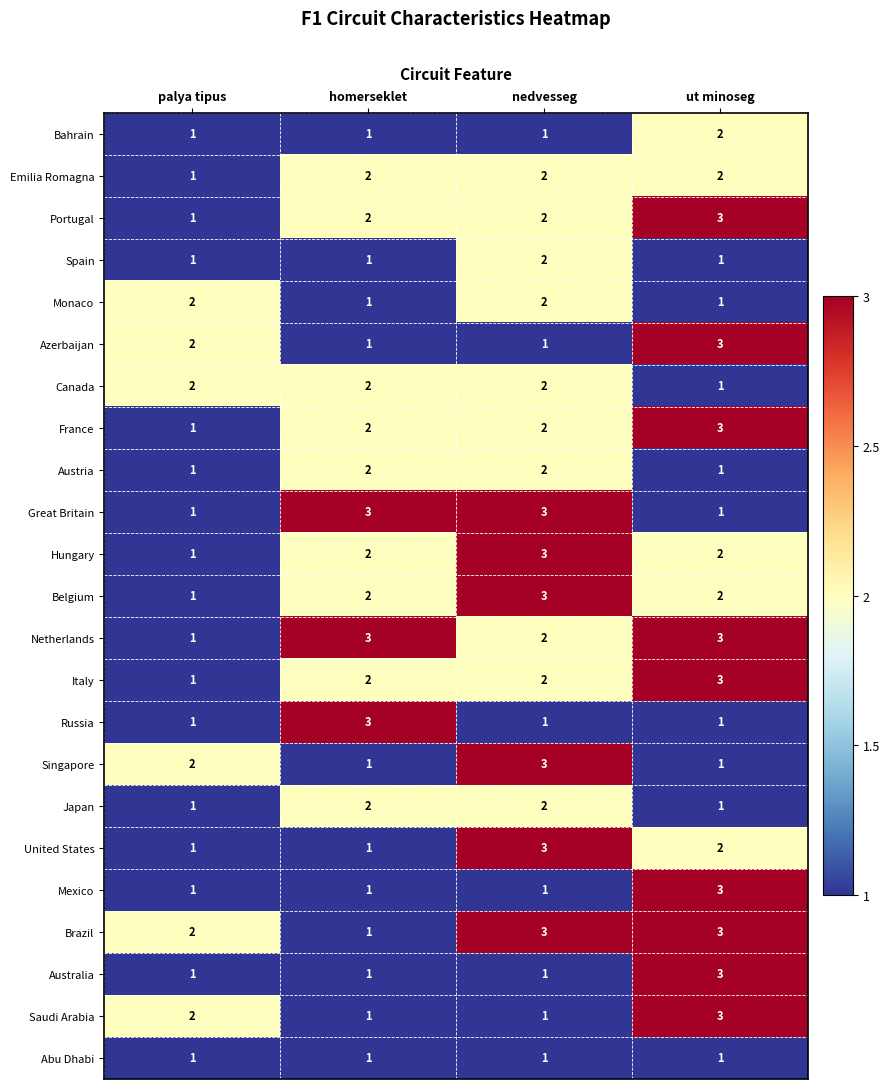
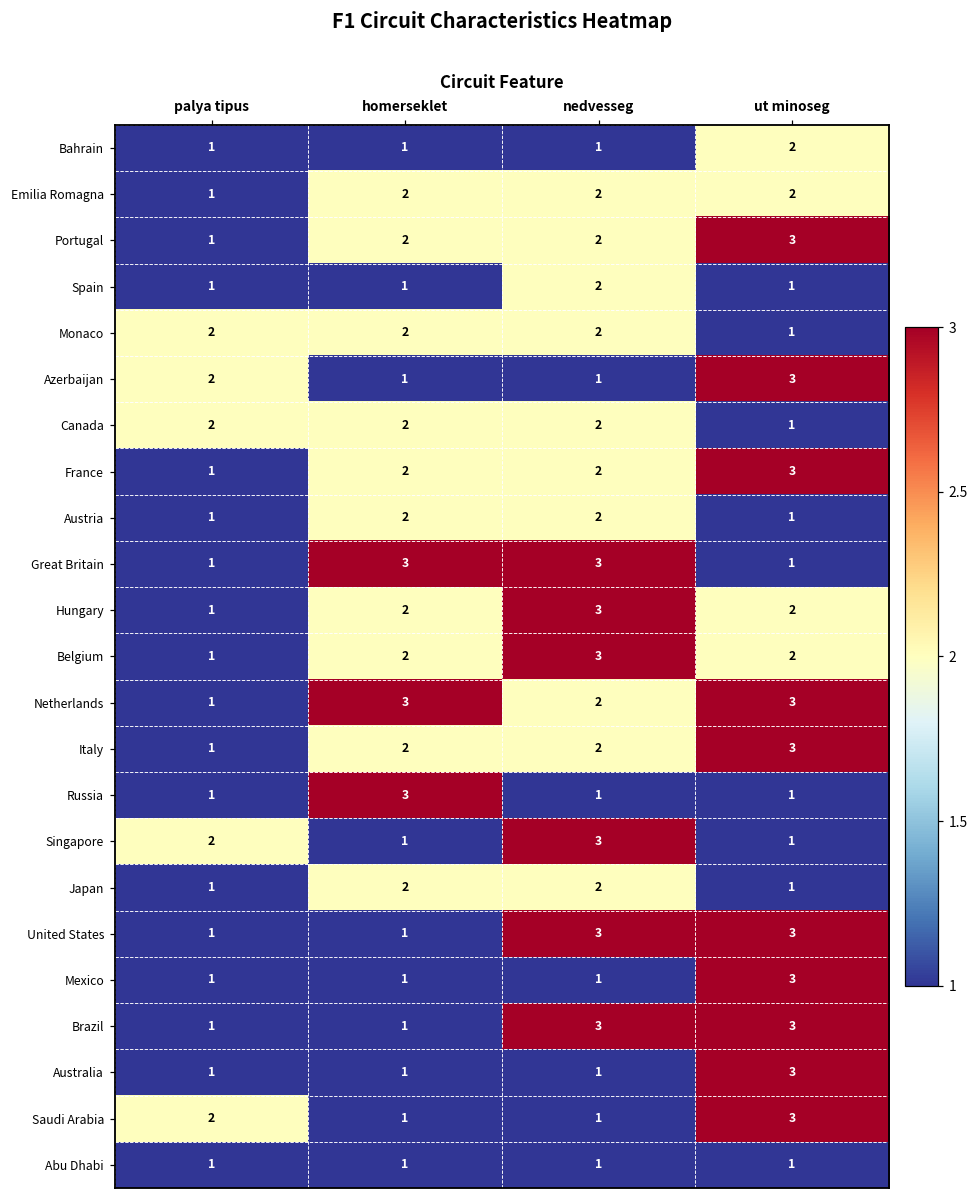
  {
    "Bahrain": {
      "palya tipus": 1,
      "homerseklet": 1,
      "nedvesseg": 1,
      "ut minoseg": 2
    },
    "Emilia Romagna": {
      "palya tipus": 1,
      "homerseklet": 2,
      "nedvesseg": 2,
      "ut minoseg": 2
    },
    "Portugal": {
      "palya tipus": 1,
      "homerseklet": 2,
      "nedvesseg": 2,
      "ut minoseg": 3
    },
    "Spain": {
      "palya tipus": 1,
      "homerseklet": 1,
      "nedvesseg": 2,
      "ut minoseg": 1
    },
    "Monaco": {
      "palya tipus": 2,
-     "homerseklet": 1,
+     "homerseklet": 2,
      "nedvesseg": 2,
      "ut minoseg": 1
    },
    "Azerbaijan": {
      "palya tipus": 2,
      "homerseklet": 1,
      "nedvesseg": 1,
      "ut minoseg": 3
    },
    "Canada": {
      "palya tipus": 2,
      "homerseklet": 2,
      "nedvesseg": 2,
      "ut minoseg": 1
    },
    "France": {
      "palya tipus": 1,
      "homerseklet": 2,
      "nedvesseg": 2,
      "ut minoseg": 3
    },
    "Austria": {
      "palya tipus": 1,
      "homerseklet": 2,
      "nedvesseg": 2,
      "ut minoseg": 1
    },
    "Great Britain": {
      "palya tipus": 1,
      "homerseklet": 3,
      "nedvesseg": 3,
      "ut minoseg": 1
    },
    "Hungary": {
      "palya tipus": 1,
      "homerseklet": 2,
      "nedvesseg": 3,
      "ut minoseg": 2
    },
    "Belgium": {
      "palya tipus": 1,
      "homerseklet": 2,
      "nedvesseg": 3,
      "ut minoseg": 2
    },
    "Netherlands": {
      "palya tipus": 1,
      "homerseklet": 3,
      "nedvesseg": 2,
      "ut minoseg": 3
    },
    "Italy": {
      "palya tipus": 1,
      "homerseklet": 2,
      "nedvesseg": 2,
      "ut minoseg": 3
    },
    "Russia": {
      "palya tipus": 1,
      "homerseklet": 3,
      "nedvesseg": 1,
      "ut minoseg": 1
    },
    "Singapore": {
      "palya tipus": 2,
      "homerseklet": 1,
      "nedvesseg": 3,
      "ut minoseg": 1
    },
    "Japan": {
      "palya tipus": 1,
      "homerseklet": 2,
      "nedvesseg": 2,
      "ut minoseg": 1
    },
    "United States": {
      "palya tipus": 1,
      "homerseklet": 1,
      "nedvesseg": 3,
-     "ut minoseg": 2
+     "ut minoseg": 3
    },
    "Mexico": {
      "palya tipus": 1,
      "homerseklet": 1,
      "nedvesseg": 1,
      "ut minoseg": 3
    },
    "Brazil": {
-     "palya tipus": 2,
+     "palya tipus": 1,
      "homerseklet": 1,
      "nedvesseg": 3,
      "ut minoseg": 3
    },
    "Australia": {
      "palya tipus": 1,
      "homerseklet": 1,
      "nedvesseg": 1,
      "ut minoseg": 3
    },
    "Saudi Arabia": {
      "palya tipus": 2,
      "homerseklet": 1,
      "nedvesseg": 1,
      "ut minoseg": 3
    },
    "Abu Dhabi": {
      "palya tipus": 1,
      "homerseklet": 1,
      "nedvesseg": 1,
      "ut minoseg": 1
    }
  }
